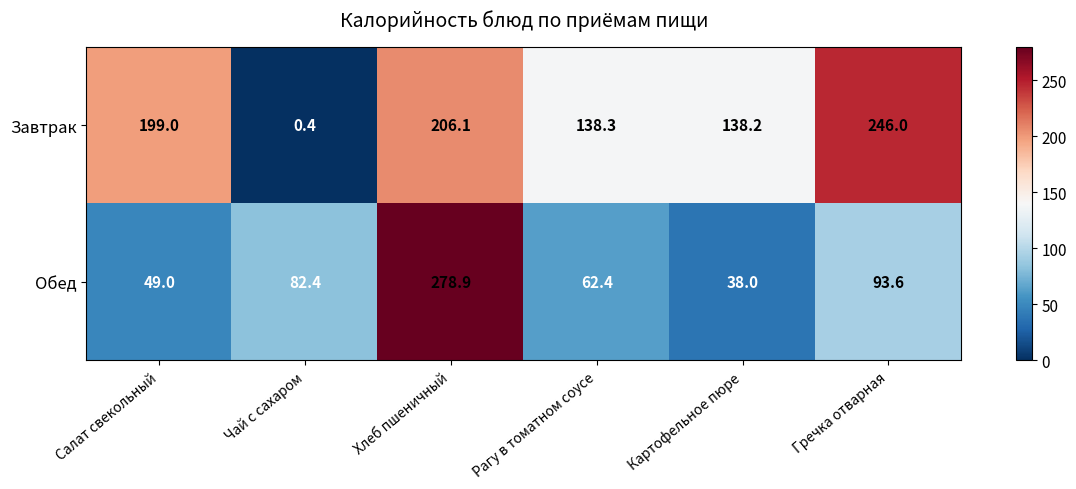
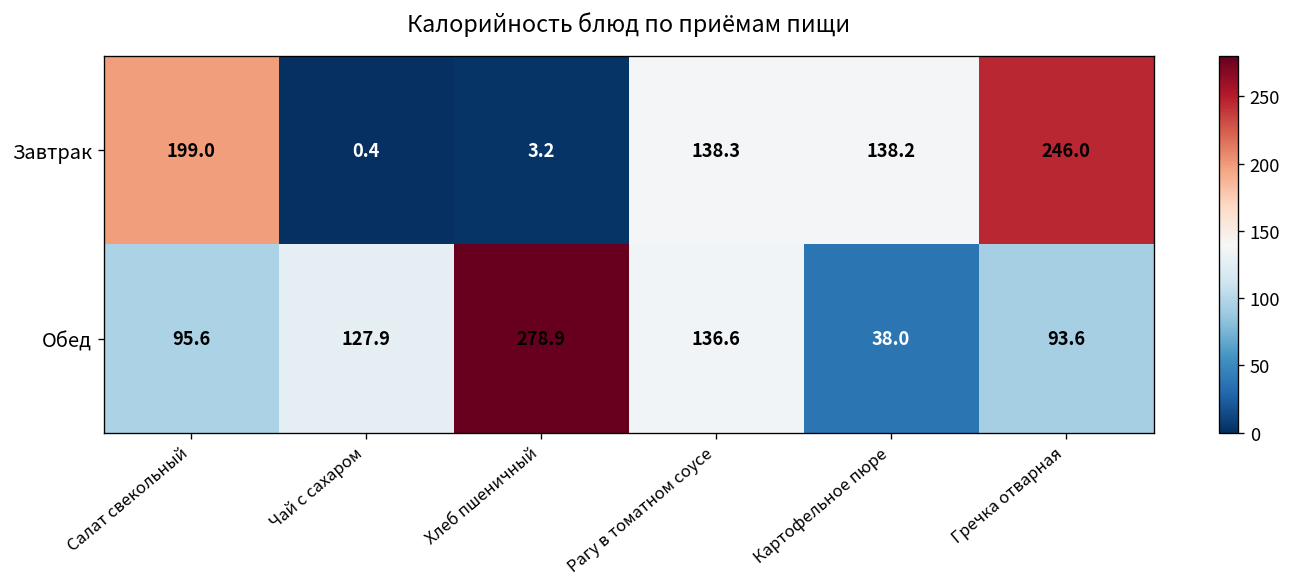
  {
    "Завтрак": {
      "Салат свекольный": 199.0,
      "Чай с сахаром": 0.4,
-     "Хлеб пшеничный": 206.1,
+     "Хлеб пшеничный": 3.2,
      "Рагу в томатном соусе": 138.3,
      "Картофельное пюре": 138.2,
      "Гречка отварная": 246.0
    },
    "Обед": {
-     "Салат свекольный": 49.0,
-     "Чай с сахаром": 82.4,
+     "Салат свекольный": 95.6,
+     "Чай с сахаром": 127.9,
      "Хлеб пшеничный": 278.9,
-     "Рагу в томатном соусе": 62.4,
+     "Рагу в томатном соусе": 136.6,
      "Картофельное пюре": 38.0,
      "Гречка отварная": 93.6
    }
  }
